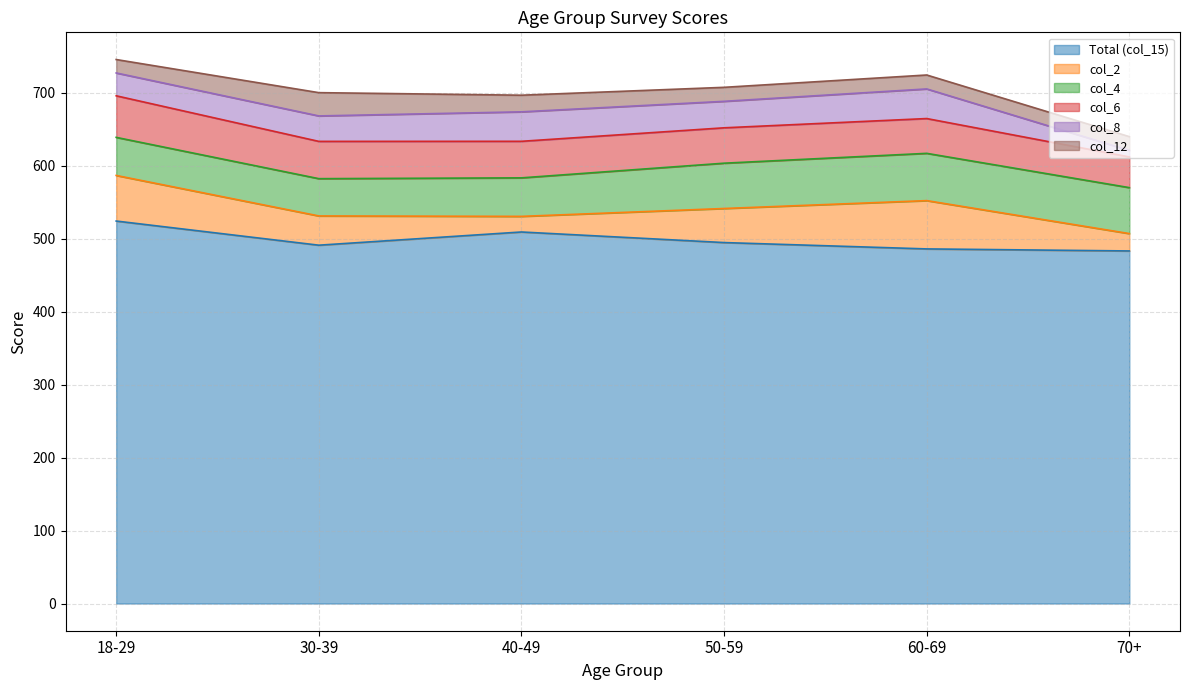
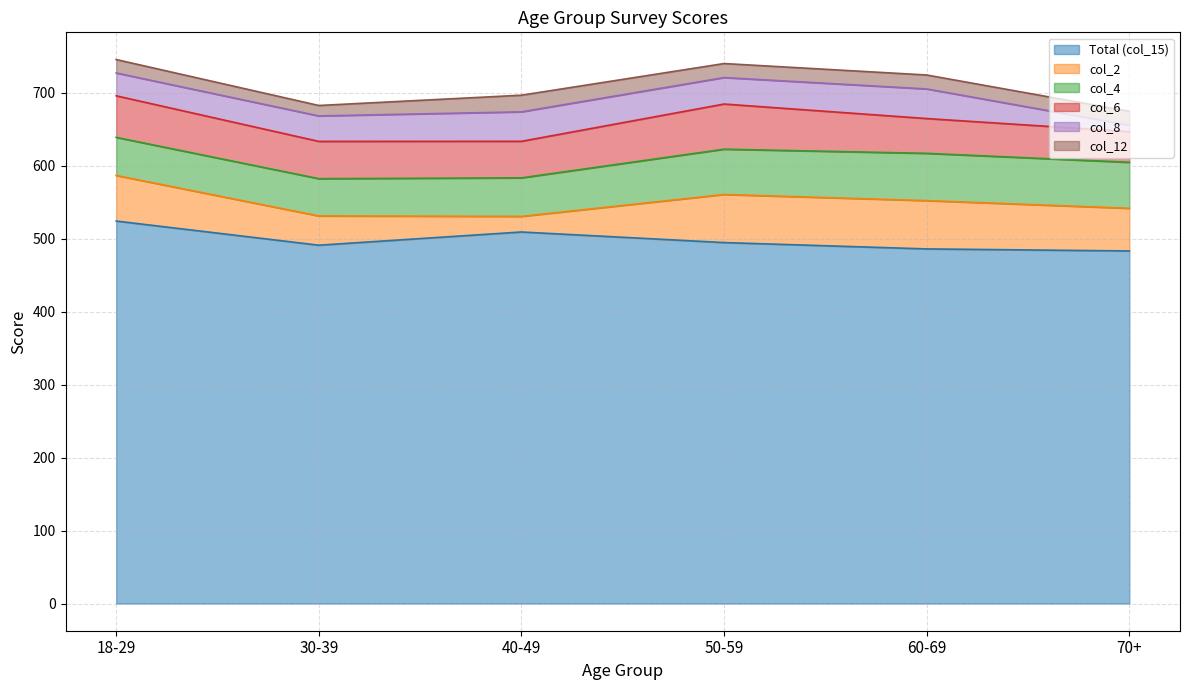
  {
    "Total (col_15)": {
      "18-29": 520,
      "30-39": 490,
      "40-49": 510,
      "50-59": 490,
      "60-69": 490,
      "70+": 480
    },
    "col_2": {
      "18-29": 60,
      "30-39": 40,
      "40-49": 20,
-     "50-59": 50,
+     "50-59": 70,
      "60-69": 70,
-     "70+": 20
+     "70+": 60
    },
    "col_4": {
      "18-29": 50,
      "30-39": 50,
      "40-49": 50,
      "50-59": 60,
      "60-69": 60,
      "70+": 60
    },
    "col_6": {
      "18-29": 60,
      "30-39": 50,
      "40-49": 50,
-     "50-59": 50,
+     "50-59": 60,
      "60-69": 50
    },
    "col_8": {
      "18-29": 30,
      "30-39": 30,
      "40-49": 40,
      "50-59": 40,
      "60-69": 40
    },
    "col_12": {
      "18-29": 20,
-     "30-39": 30,
+     "30-39": 10,
      "40-49": 20,
      "50-59": 20,
      "60-69": 20
    }
  }
